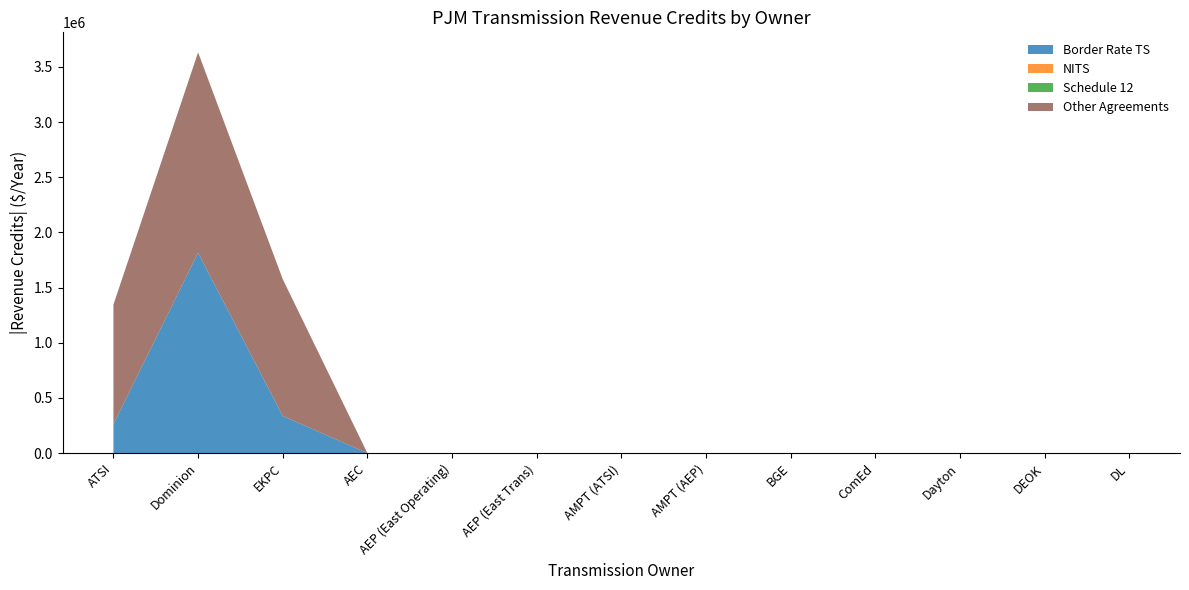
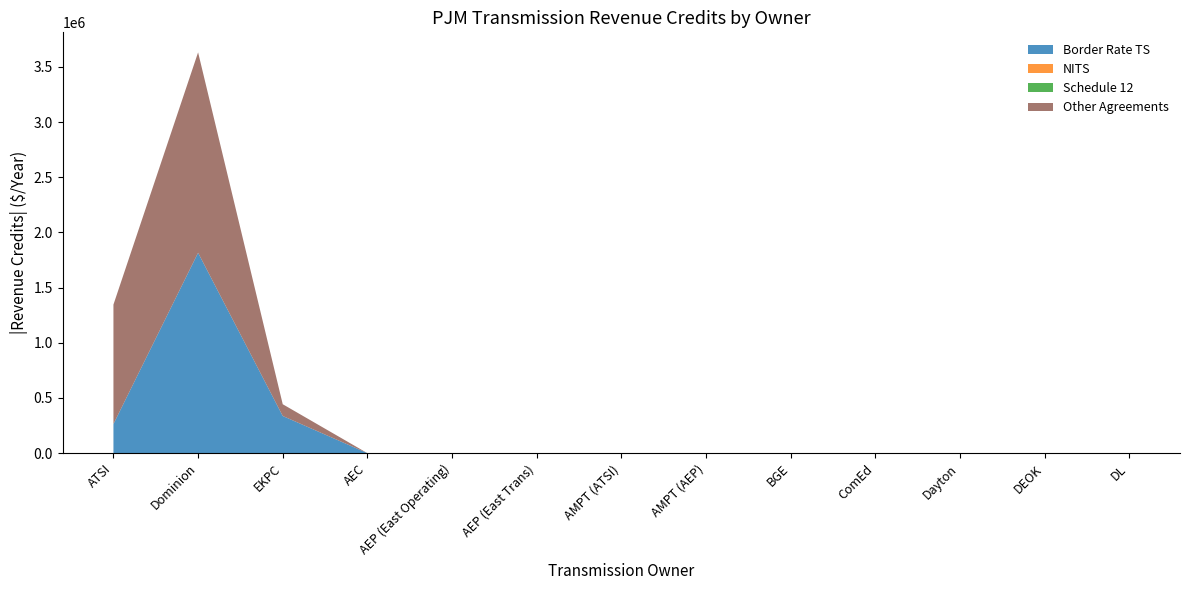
  {
    "Other Agreements": {
      "ATSI": 1080000,
      "Dominion": 1820000,
-     "EKPC": 1240000
+     "EKPC": 110000
    }
  }
